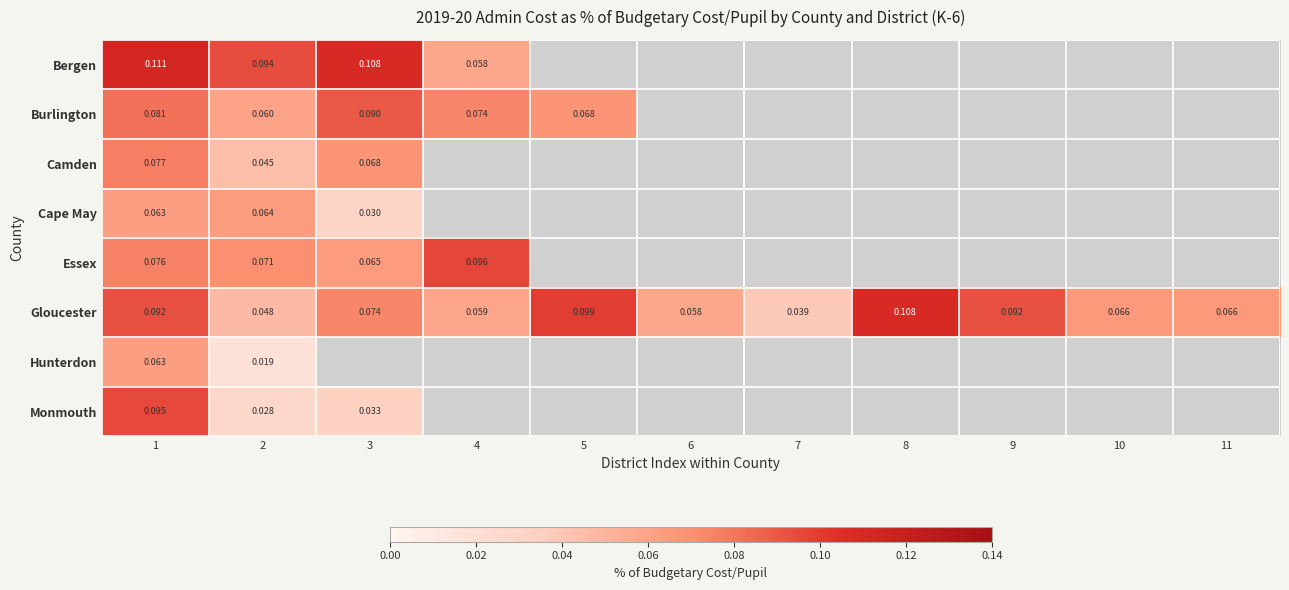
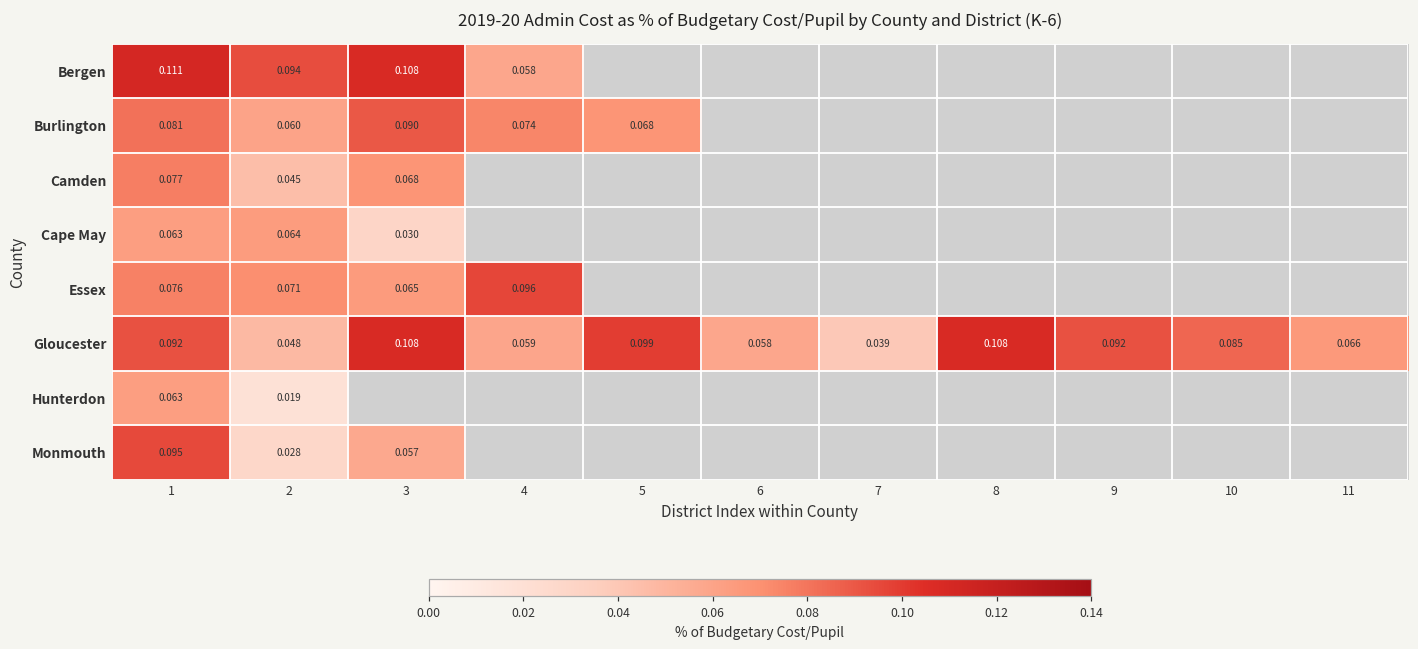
  {
    "Bergen": {
      "1": 0.111,
      "2": 0.094,
      "3": 0.108,
      "4": 0.058
    },
    "Burlington": {
      "1": 0.081,
      "2": 0.060,
      "3": 0.090,
      "4": 0.074,
      "5": 0.068
    },
    "Camden": {
      "1": 0.077,
      "2": 0.045,
      "3": 0.068
    },
    "Cape May": {
      "1": 0.063,
      "2": 0.064,
      "3": 0.030
    },
    "Essex": {
      "1": 0.076,
      "2": 0.071,
      "3": 0.065,
      "4": 0.096
    },
    "Gloucester": {
      "1": 0.092,
      "2": 0.048,
-     "3": 0.074,
+     "3": 0.108,
      "4": 0.059,
      "5": 0.099,
      "6": 0.058,
      "7": 0.039,
      "8": 0.108,
      "9": 0.092,
-     "10": 0.066,
+     "10": 0.085,
      "11": 0.066
    },
    "Hunterdon": {
      "1": 0.063,
      "2": 0.019
    },
    "Monmouth": {
      "1": 0.095,
      "2": 0.028,
-     "3": 0.033
+     "3": 0.057
    }
  }
